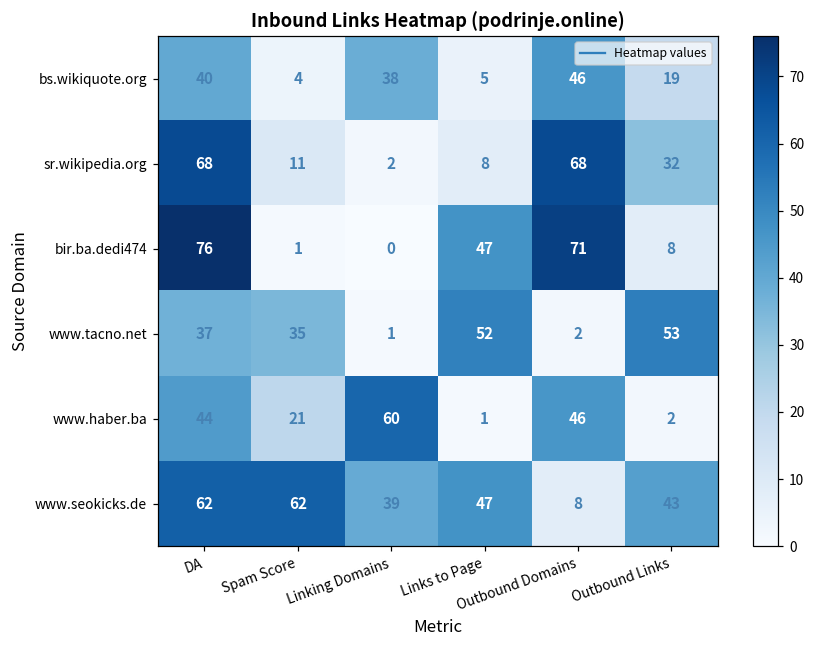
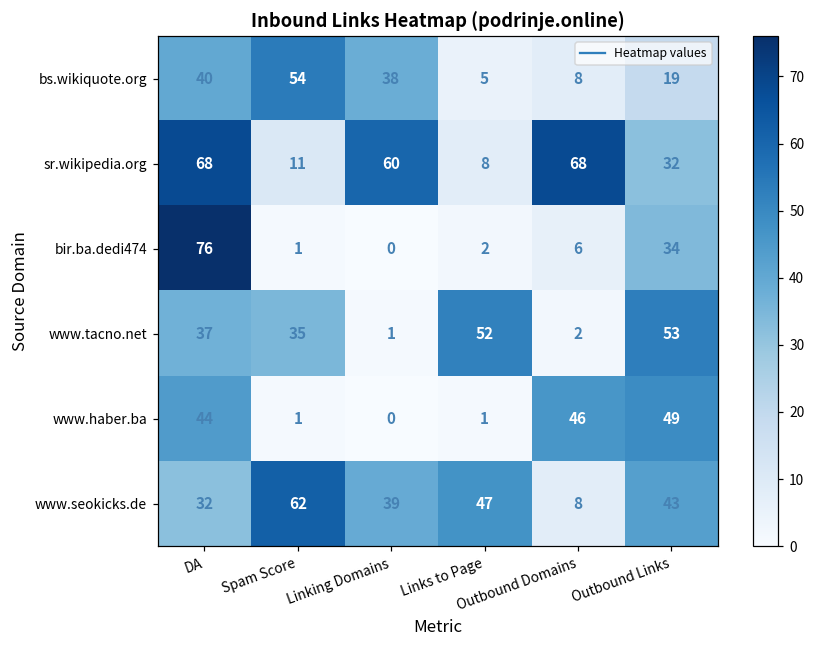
  {
    "bs.wikiquote.org": {
-     "Spam Score": 4,
+     "Spam Score": 54,
      "Links to Page": 5,
-     "Outbound Domains": 46,
+     "Outbound Domains": 8,
      "Outbound Links": 19
    },
    "sr.wikipedia.org": {
      "DA": 68,
      "Spam Score": 11,
-     "Linking Domains": 2,
+     "Linking Domains": 60,
      "Links to Page": 8,
      "Outbound Domains": 68,
      "Outbound Links": 32
    },
    "bir.ba.dedi474": {
      "DA": 76,
      "Spam Score": 1,
      "Linking Domains": 0,
-     "Links to Page": 47,
-     "Outbound Domains": 71,
-     "Outbound Links": 8
+     "Links to Page": 2,
+     "Outbound Domains": 6,
+     "Outbound Links": 34
    },
    "www.tacno.net": {
      "Spam Score": 35,
      "Linking Domains": 1,
      "Links to Page": 52,
      "Outbound Domains": 2,
      "Outbound Links": 53
    },
    "www.haber.ba": {
-     "Spam Score": 21,
-     "Linking Domains": 60,
+     "Spam Score": 1,
+     "Linking Domains": 0,
      "Links to Page": 1,
      "Outbound Domains": 46,
-     "Outbound Links": 2
+     "Outbound Links": 49
    },
    "www.seokicks.de": {
-     "DA": 62,
+     "DA": 32,
      "Spam Score": 62,
      "Links to Page": 47,
      "Outbound Domains": 8
    }
  }
